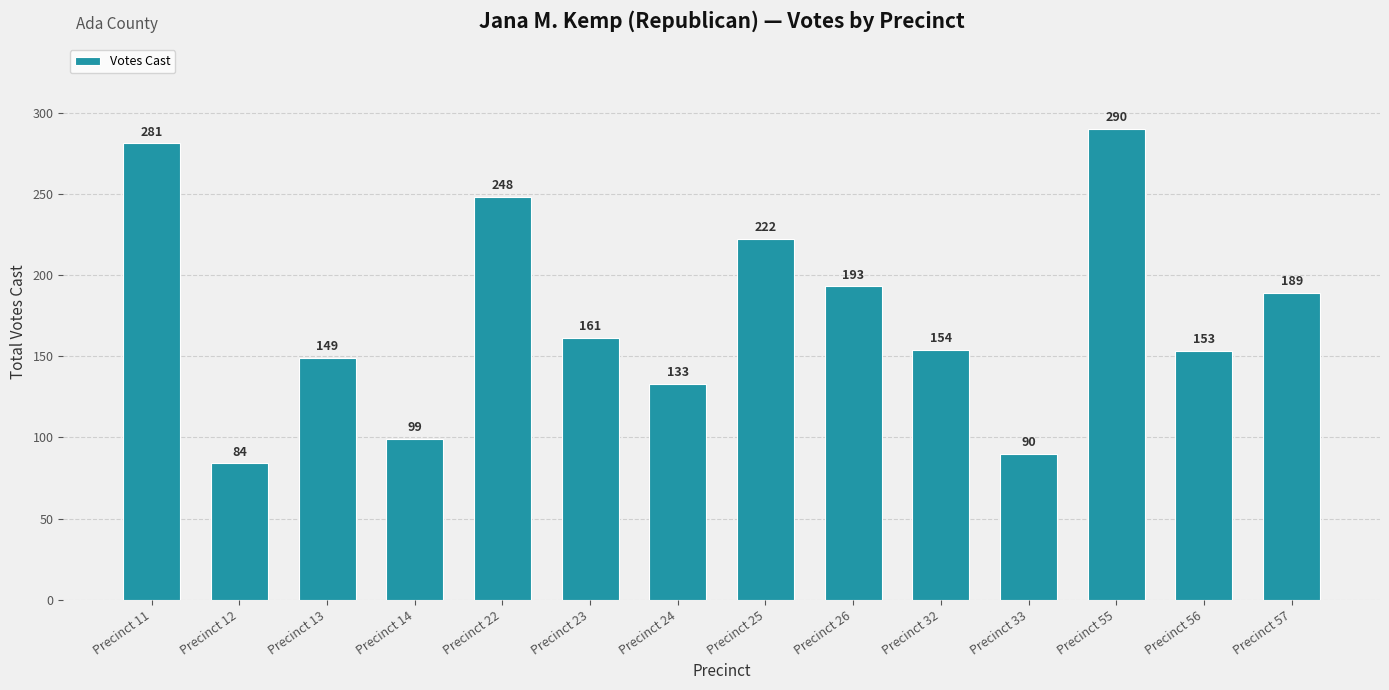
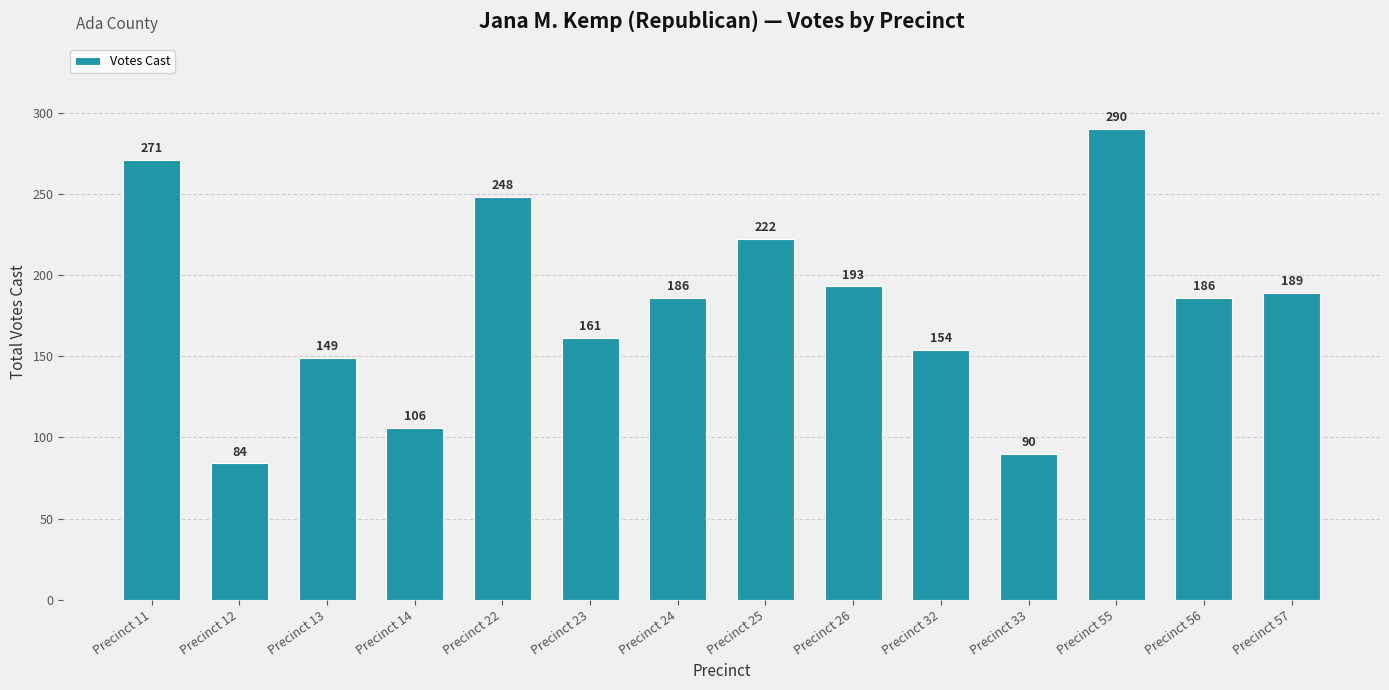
  {
-   "Precinct 11": 281,
+   "Precinct 11": 271,
    "Precinct 12": 84,
    "Precinct 13": 149,
-   "Precinct 14": 99,
+   "Precinct 14": 106,
    "Precinct 22": 248,
    "Precinct 23": 161,
-   "Precinct 24": 133,
+   "Precinct 24": 186,
    "Precinct 25": 222,
    "Precinct 26": 193,
    "Precinct 32": 154,
    "Precinct 33": 90,
    "Precinct 55": 290,
-   "Precinct 56": 153,
+   "Precinct 56": 186,
    "Precinct 57": 189
  }
